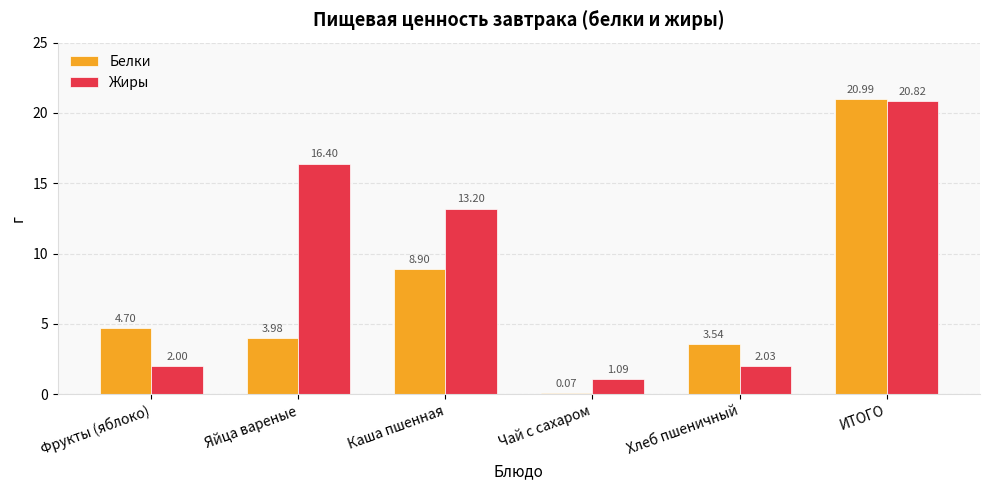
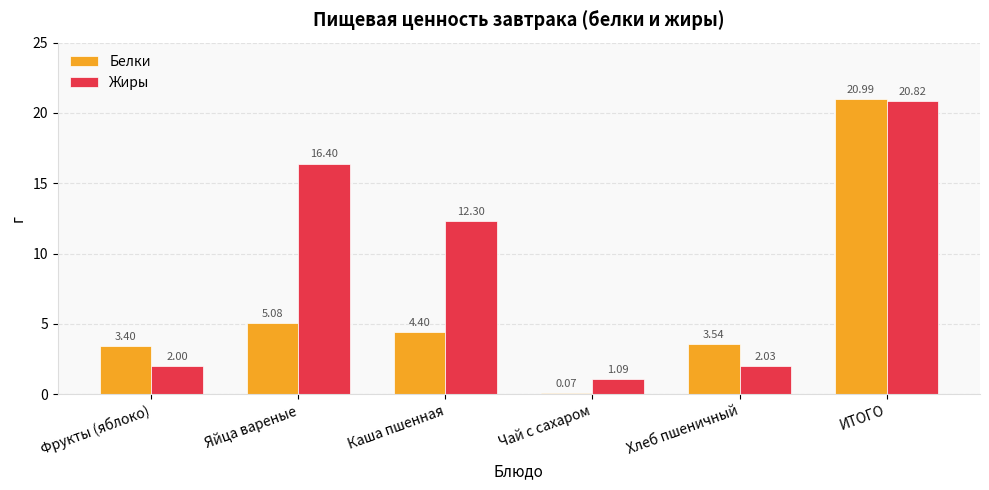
  {
    "Белки": {
-     "Фрукты (яблоко)": 4.70,
-     "Яйца вареные": 3.98,
-     "Каша пшенная": 8.90,
+     "Фрукты (яблоко)": 3.40,
+     "Яйца вареные": 5.08,
+     "Каша пшенная": 4.40,
      "Чай с сахаром": 0.07,
      "Хлеб пшеничный": 3.54,
      "ИТОГО": 20.99
    },
    "Жиры": {
      "Фрукты (яблоко)": 2.00,
      "Яйца вареные": 16.40,
-     "Каша пшенная": 13.20,
+     "Каша пшенная": 12.30,
      "Чай с сахаром": 1.09,
      "Хлеб пшеничный": 2.03,
      "ИТОГО": 20.82
    }
  }
